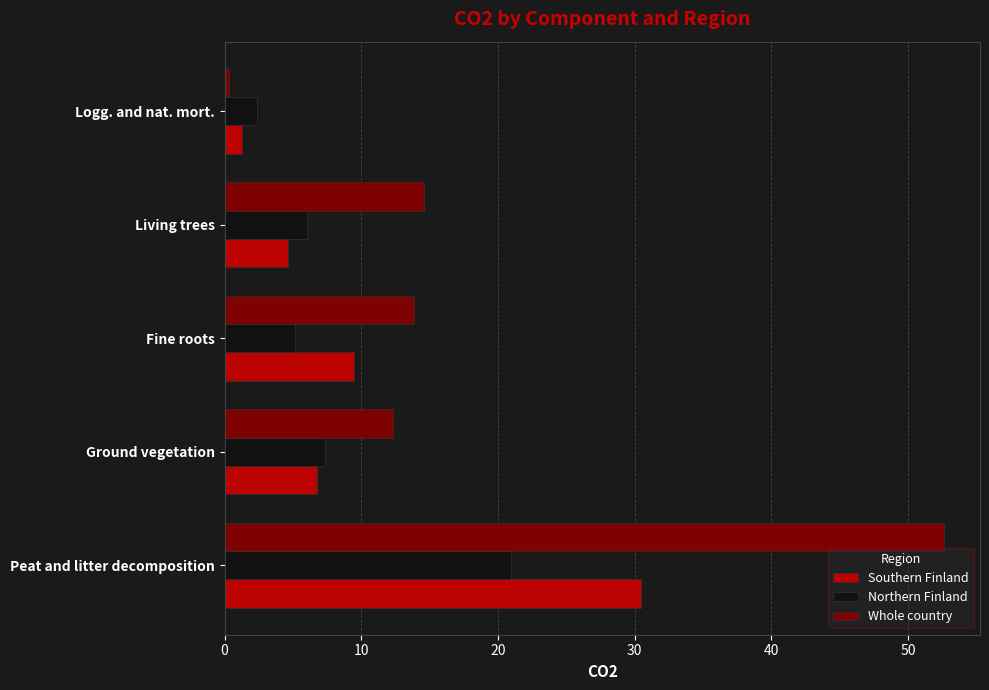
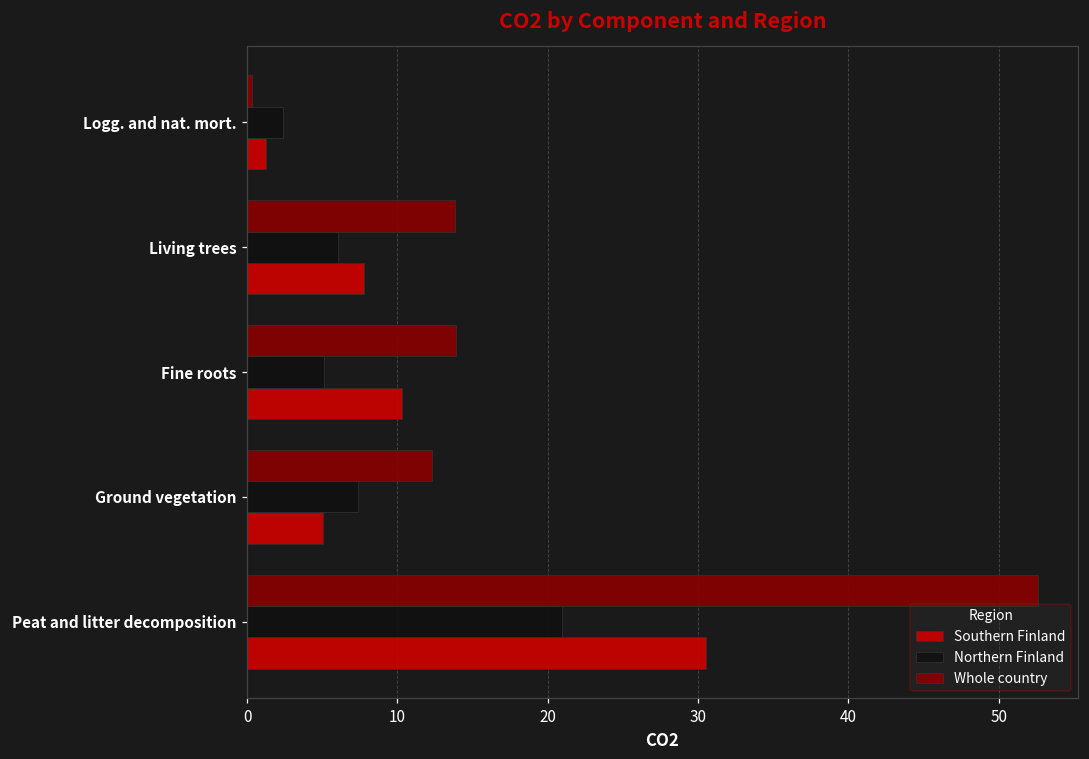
  {
    "Southern Finland": {
      "Logg. and nat. mort.": 1.3,
-     "Living trees": 4.6,
-     "Fine roots": 9.5,
-     "Ground vegetation": 6.8,
+     "Living trees": 7.8,
+     "Fine roots": 10.3,
+     "Ground vegetation": 5.1,
      "Peat and litter decomposition": 30.5
    },
    "Northern Finland": {
      "Logg. and nat. mort.": 2.4,
      "Living trees": 6.0,
      "Fine roots": 5.1,
      "Ground vegetation": 7.4,
      "Peat and litter decomposition": 20.9
    },
    "Whole country": {
      "Logg. and nat. mort.": 0.4,
-     "Living trees": 14.6,
+     "Living trees": 13.8,
      "Fine roots": 13.9,
      "Ground vegetation": 12.3,
      "Peat and litter decomposition": 52.6
    }
  }
